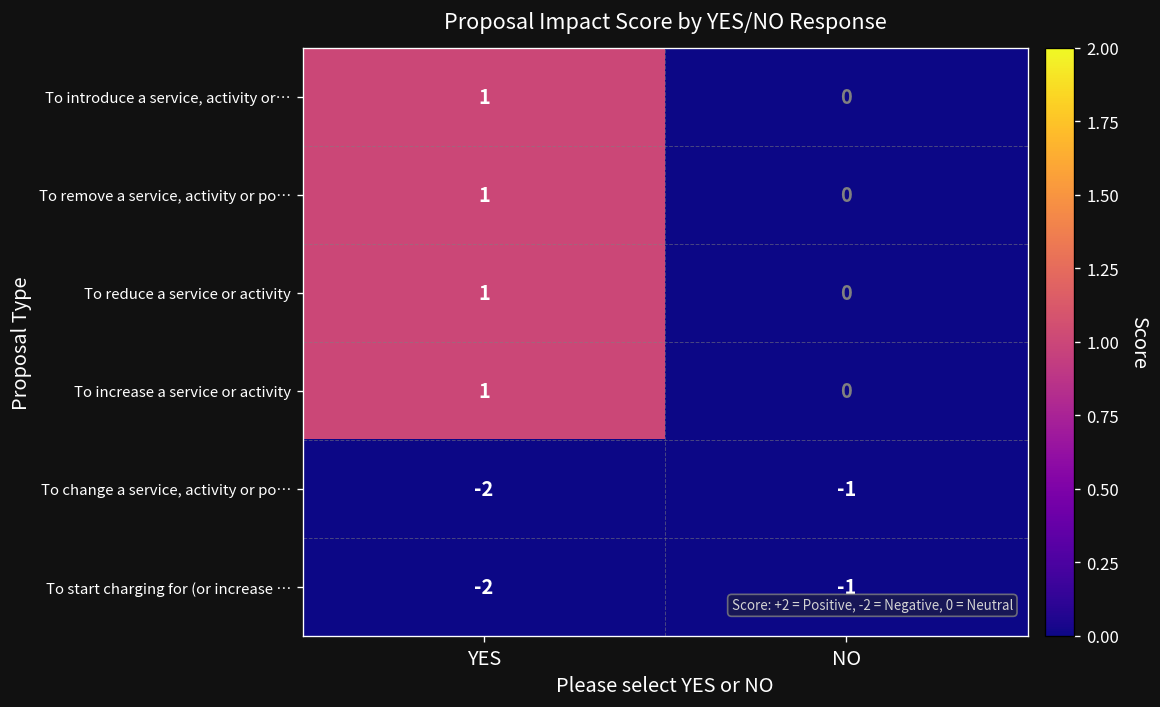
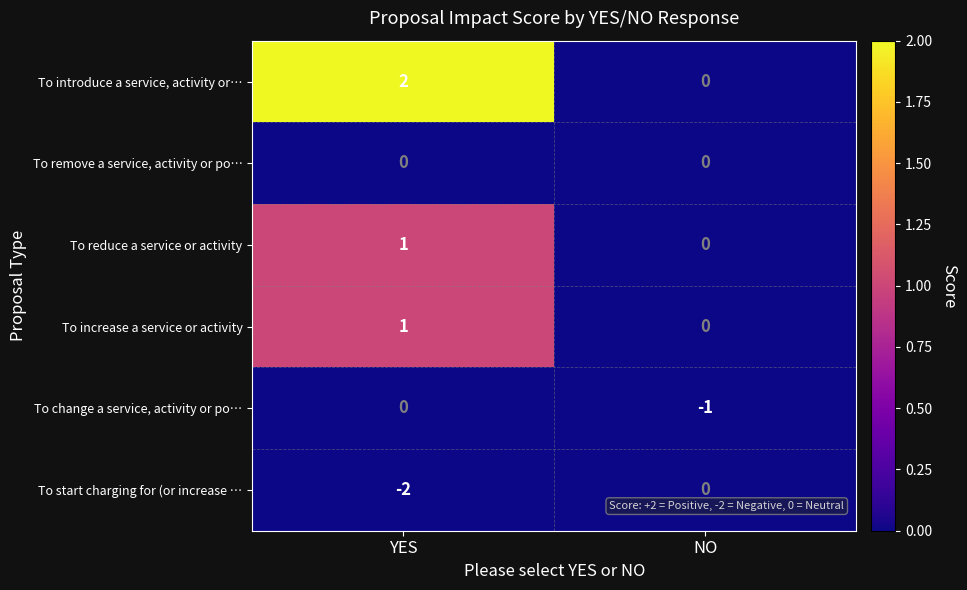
  {
    "To introduce a service, activity or…": {
-     "YES": 1,
+     "YES": 2,
      "NO": 0
    },
    "To remove a service, activity or po…": {
-     "YES": 1,
+     "YES": 0,
      "NO": 0
    },
    "To reduce a service or activity": {
      "YES": 1,
      "NO": 0
    },
    "To increase a service or activity": {
      "YES": 1,
      "NO": 0
    },
    "To change a service, activity or po…": {
-     "YES": -2,
+     "YES": 0,
      "NO": -1
    },
    "To start charging for (or increase …": {
      "YES": -2,
-     "NO": -1
+     "NO": 0
    }
  }
